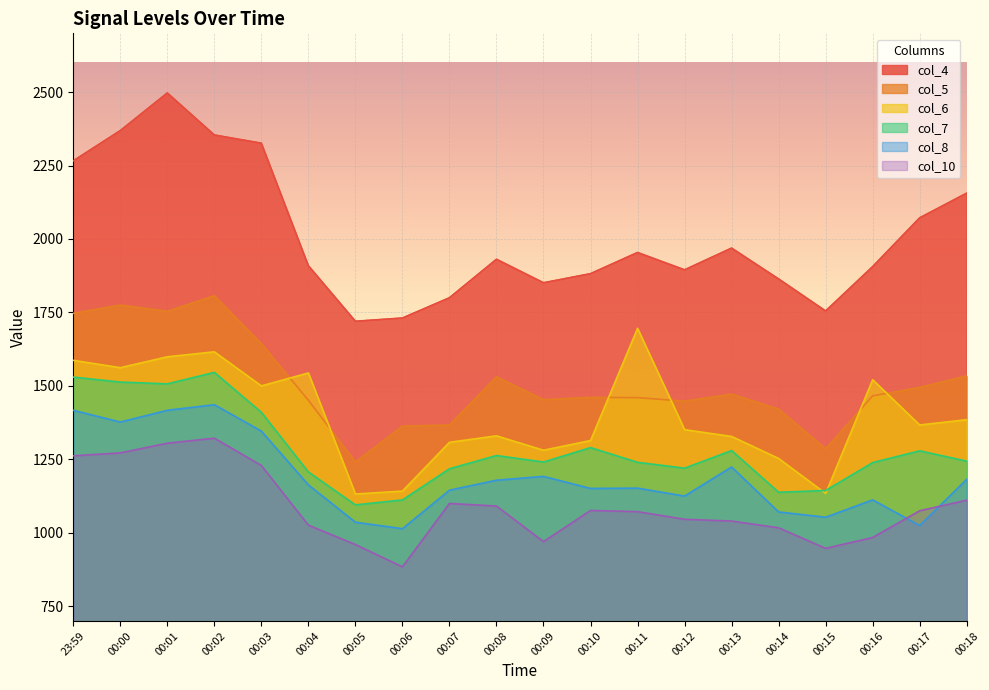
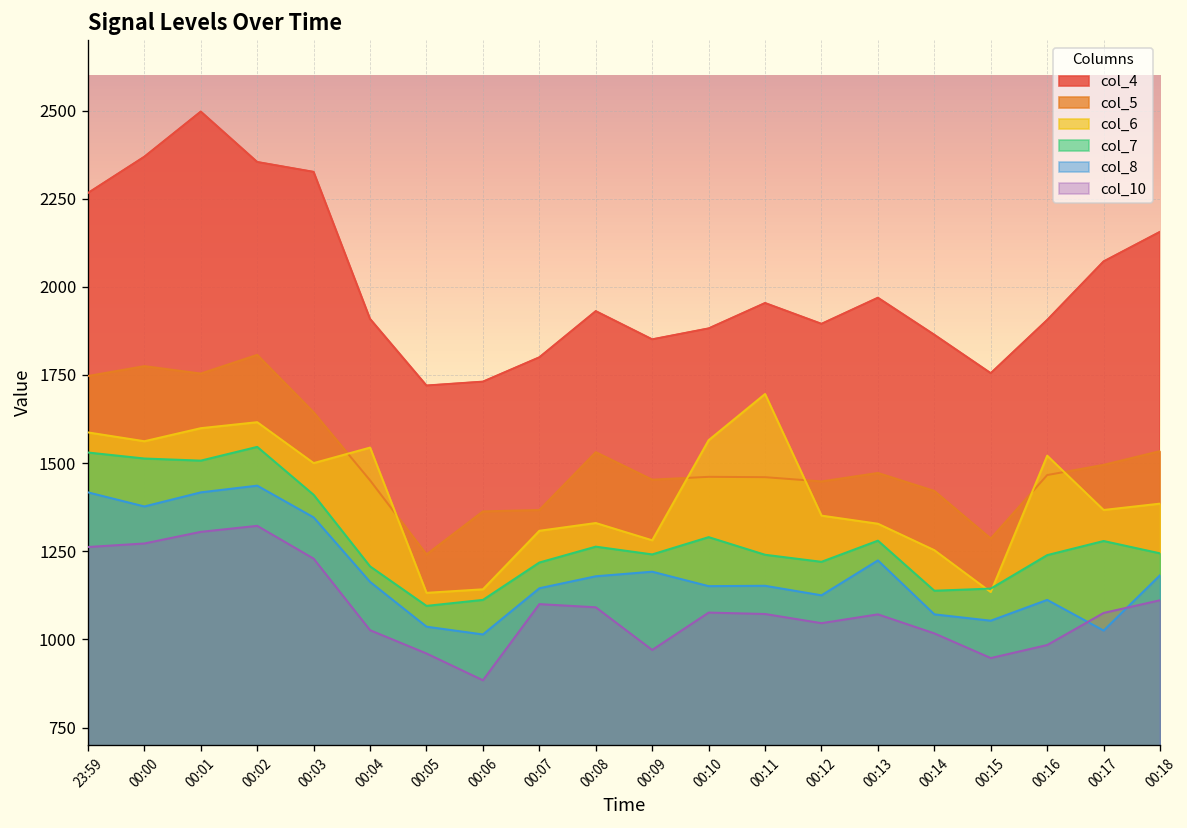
  {
    "col_6": {
      "23:59": 1590,
      "00:00": 1560,
      "00:01": 1600,
      "00:02": 1620,
      "00:03": 1500,
      "00:04": 1540,
      "00:05": 1130,
      "00:06": 1140,
      "00:07": 1310,
      "00:08": 1330,
      "00:09": 1280,
-     "00:10": 1310,
+     "00:10": 1570,
      "00:11": 1700,
      "00:12": 1350,
      "00:13": 1330,
      "00:14": 1250,
      "00:15": 1130,
      "00:16": 1520,
      "00:17": 1370,
      "00:18": 1390
    },
    "col_7": {
      "23:59": 1530,
      "00:00": 1510,
      "00:01": 1510,
      "00:02": 1550,
      "00:03": 1410,
      "00:04": 1210,
      "00:05": 1100,
      "00:06": 1110,
      "00:07": 1220,
      "00:08": 1260,
      "00:09": 1240,
      "00:10": 1290,
      "00:11": 1240,
      "00:12": 1220,
      "00:13": 1280,
      "00:14": 1140,
      "00:15": 1140,
      "00:16": 1240,
      "00:17": 1280,
      "00:18": 1240
    },
    "col_8": {
      "23:59": 1420,
      "00:00": 1380,
      "00:01": 1420,
      "00:02": 1440,
      "00:03": 1350,
      "00:04": 1160,
      "00:05": 1040,
      "00:06": 1010,
      "00:07": 1150,
      "00:08": 1180,
      "00:09": 1190,
      "00:10": 1150,
      "00:11": 1150,
      "00:12": 1130,
      "00:13": 1220,
      "00:14": 1070,
      "00:15": 1050,
      "00:16": 1110,
      "00:17": 1030,
      "00:18": 1180
    },
    "col_10": {
      "23:59": 1260,
      "00:00": 1270,
      "00:01": 1310,
      "00:02": 1320,
      "00:03": 1230,
      "00:04": 1030,
      "00:05": 960,
      "00:06": 880,
      "00:07": 1100,
      "00:08": 1090,
      "00:09": 970,
      "00:10": 1080,
      "00:11": 1070,
      "00:12": 1050,
-     "00:13": 1040,
+     "00:13": 1070,
      "00:14": 1020,
      "00:15": 950,
      "00:16": 980,
      "00:17": 1080,
      "00:18": 1110
    }
  }
